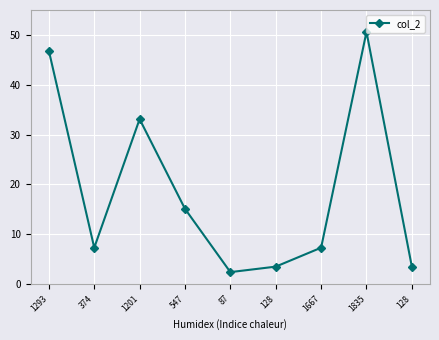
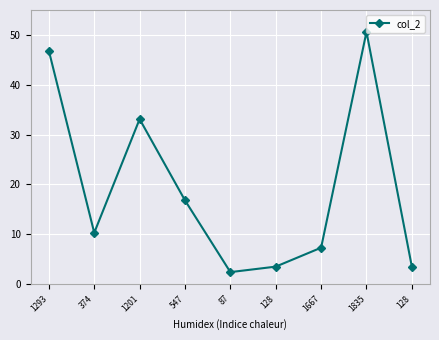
  {
    "1293": 47,
-   "374": 7,
+   "374": 10,
    "1201": 33,
-   "547": 15,
+   "547": 17,
    "87": 2,
    "1667": 7
  }
